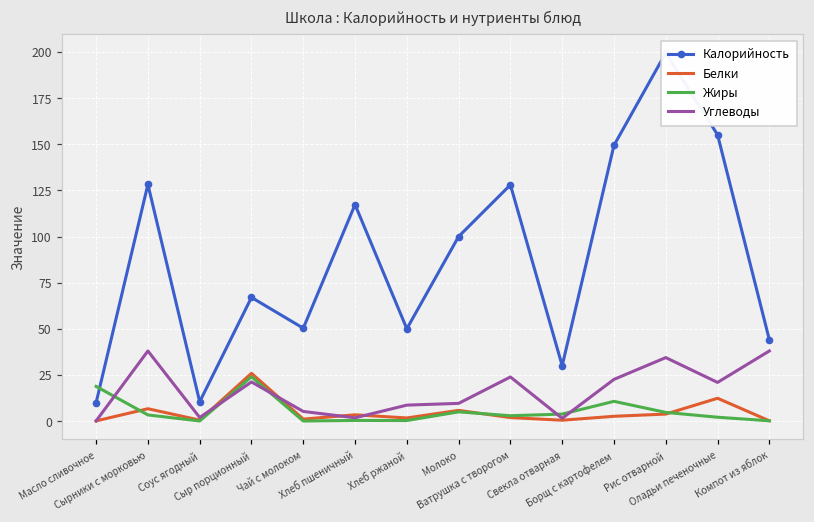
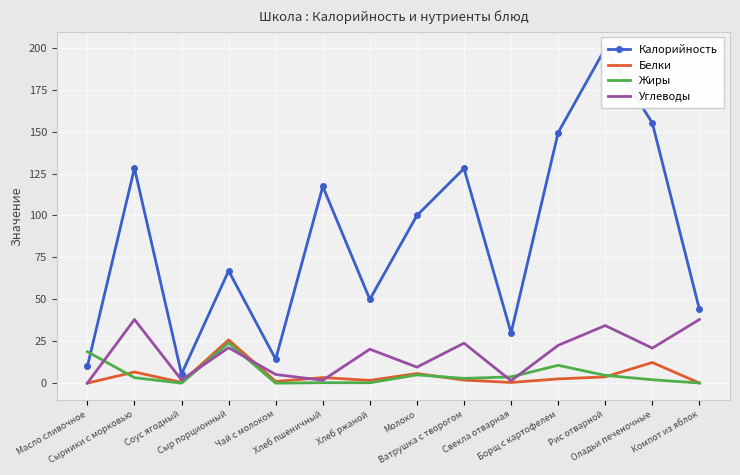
  {
    "Калорийность": {
      "Масло сливочное": 10,
      "Сырники с морковью": 128,
-     "Соус ягодный": 10,
+     "Соус ягодный": 5,
      "Сыр порционный": 67,
-     "Чай с молоком": 50,
+     "Чай с молоком": 14,
      "Хлеб пшеничный": 117,
      "Хлеб ржаной": 50,
      "Молоко": 100,
      "Ватрушка с творогом": 128,
      "Свекла отварная": 30,
      "Борщ с картофелем": 149,
      "Оладьи печеночные": 155,
      "Компот из яблок": 44
    },
    "Белки": {
      "Сырники с морковью": 7,
      "Сыр порционный": 26,
      "Хлеб пшеничный": 3,
      "Борщ с картофелем": 3,
      "Оладьи печеночные": 12
    },
    "Жиры": {
      "Масло сливочное": 19,
      "Сырники с морковью": 3,
      "Сыр порционный": 24,
      "Свекла отварная": 4,
      "Борщ с картофелем": 11,
      "Оладьи печеночные": 2
    },
    "Углеводы": {
      "Сырники с морковью": 38,
      "Сыр порционный": 21,
      "Чай с молоком": 5,
-     "Хлеб ржаной": 9,
+     "Хлеб ржаной": 20,
      "Молоко": 10,
      "Ватрушка с творогом": 24,
      "Борщ с картофелем": 23,
      "Рис отварной": 34,
      "Оладьи печеночные": 21,
      "Компот из яблок": 38
    }
  }
